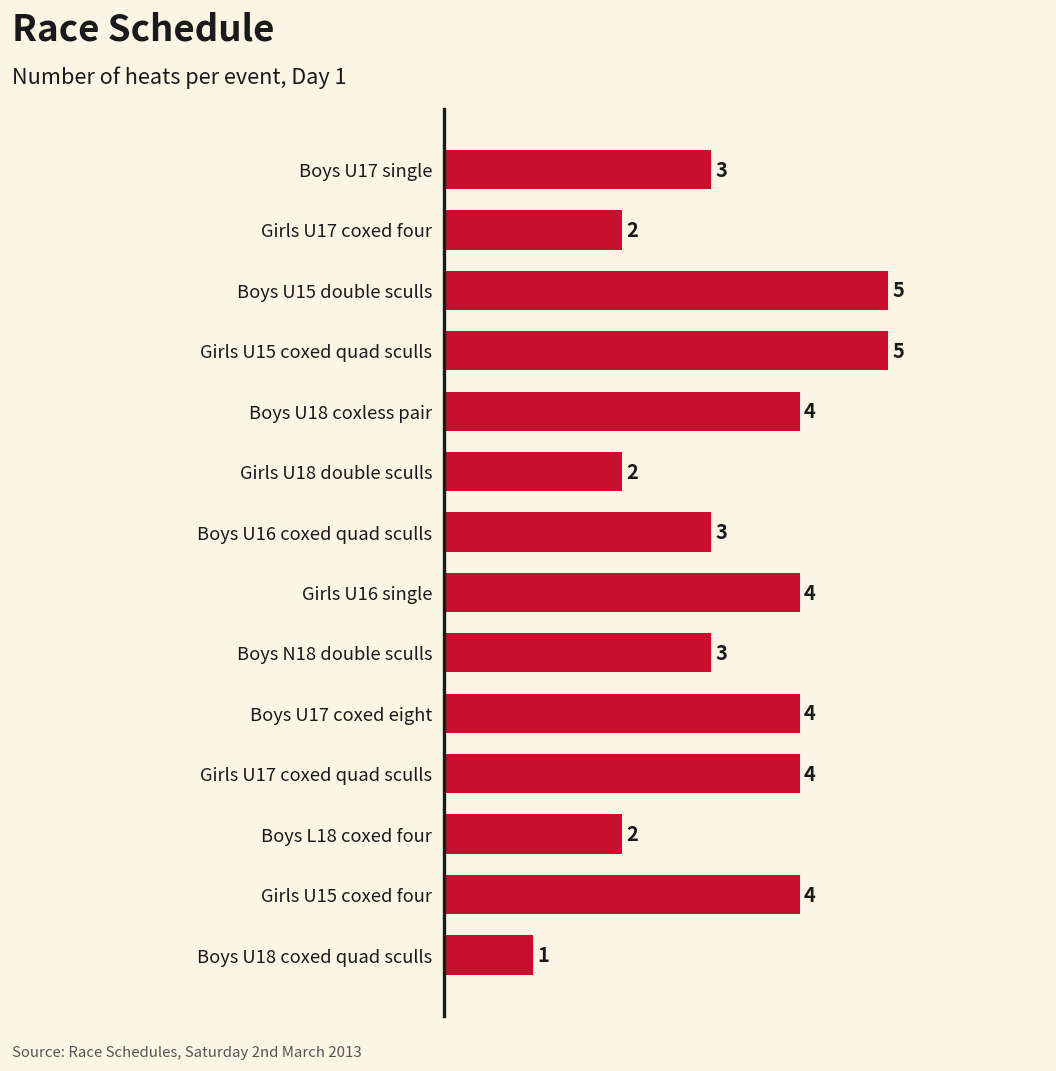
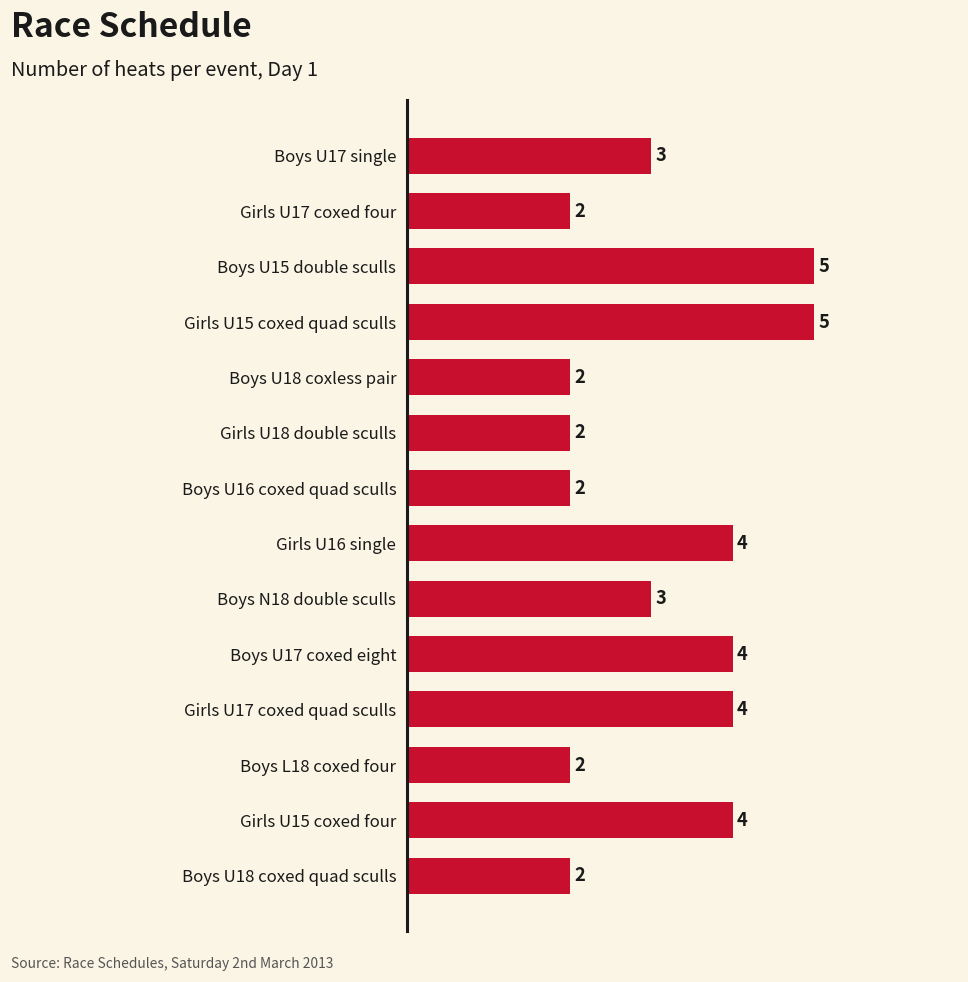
  {
    "Boys U17 single": 3,
    "Girls U17 coxed four": 2,
    "Boys U15 double sculls": 5,
    "Girls U15 coxed quad sculls": 5,
-   "Boys U18 coxless pair": 4,
+   "Boys U18 coxless pair": 2,
    "Girls U18 double sculls": 2,
-   "Boys U16 coxed quad sculls": 3,
+   "Boys U16 coxed quad sculls": 2,
    "Girls U16 single": 4,
    "Boys N18 double sculls": 3,
    "Boys U17 coxed eight": 4,
    "Girls U17 coxed quad sculls": 4,
    "Boys L18 coxed four": 2,
    "Girls U15 coxed four": 4,
-   "Boys U18 coxed quad sculls": 1
+   "Boys U18 coxed quad sculls": 2
  }
